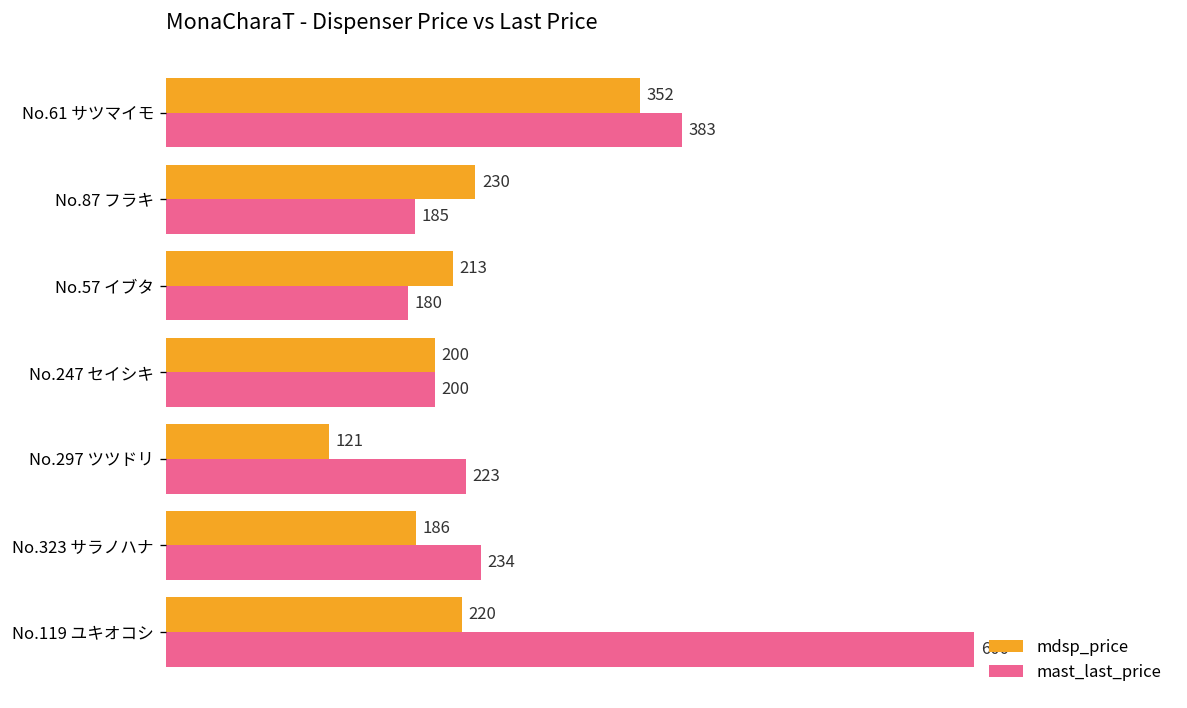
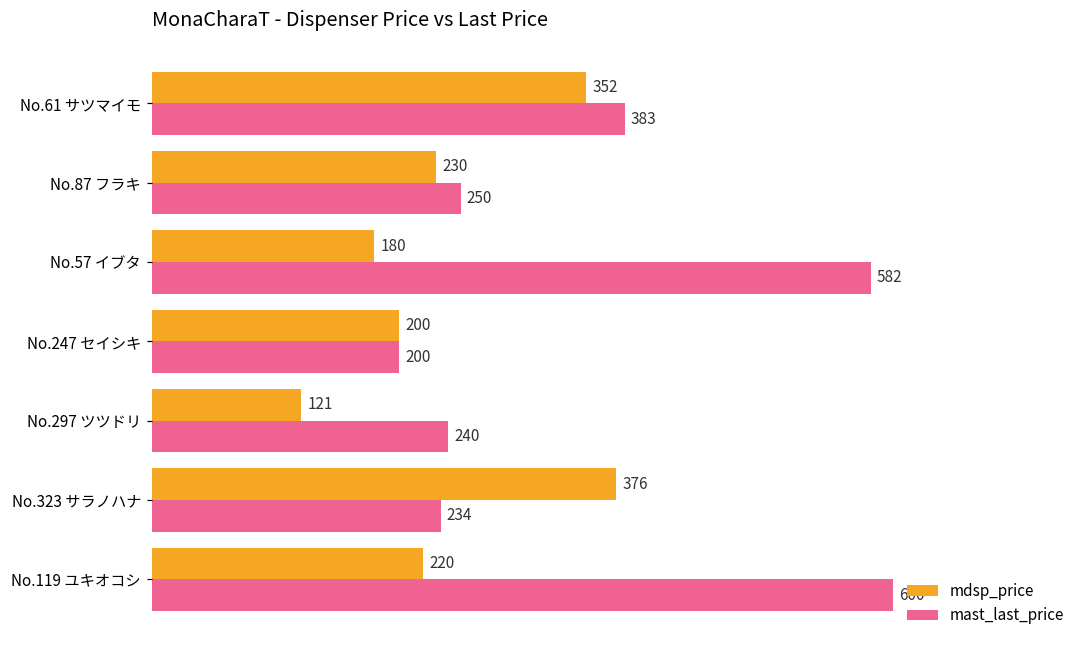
  {
    "mdsp_price": {
      "No.61 サツマイモ": 352,
      "No.87 フラキ": 230,
-     "No.57 イブタ": 213,
+     "No.57 イブタ": 180,
      "No.247 セイシキ": 200,
      "No.297 ツツドリ": 121,
-     "No.323 サラノハナ": 186,
+     "No.323 サラノハナ": 376,
      "No.119 ユキオコシ": 220
    },
    "mast_last_price": {
      "No.61 サツマイモ": 383,
-     "No.87 フラキ": 185,
-     "No.57 イブタ": 180,
+     "No.87 フラキ": 250,
+     "No.57 イブタ": 582,
      "No.247 セイシキ": 200,
-     "No.297 ツツドリ": 223,
+     "No.297 ツツドリ": 240,
      "No.323 サラノハナ": 234,
      "No.119 ユキオコシ": 600
    }
  }
